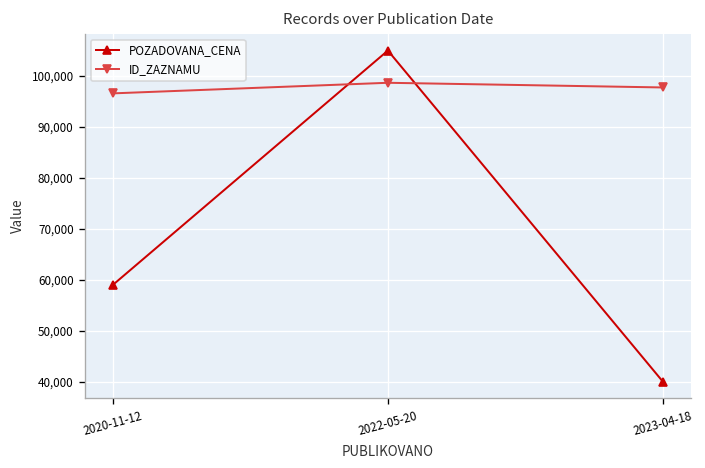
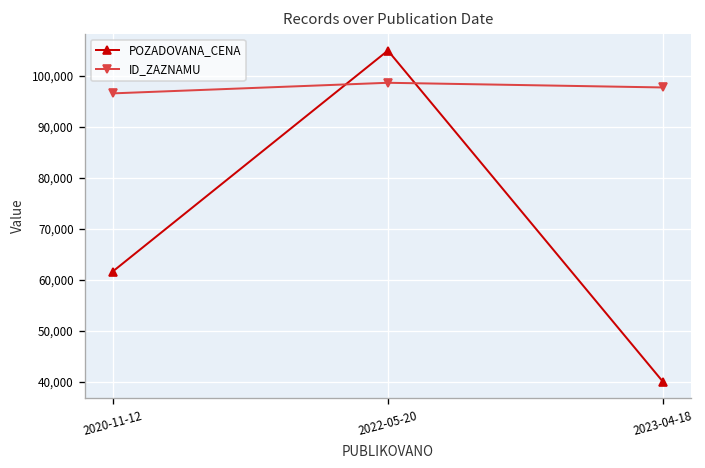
  {
    "POZADOVANA_CENA": {
-     "2020-11-12": "59,000",
+     "2020-11-12": "62,000",
      "2022-05-20": "105,000",
      "2023-04-18": "40,000"
    },
    "ID_ZAZNAMU": {
      "2020-11-12": "97,000",
      "2022-05-20": "99,000",
      "2023-04-18": "98,000"
    }
  }
